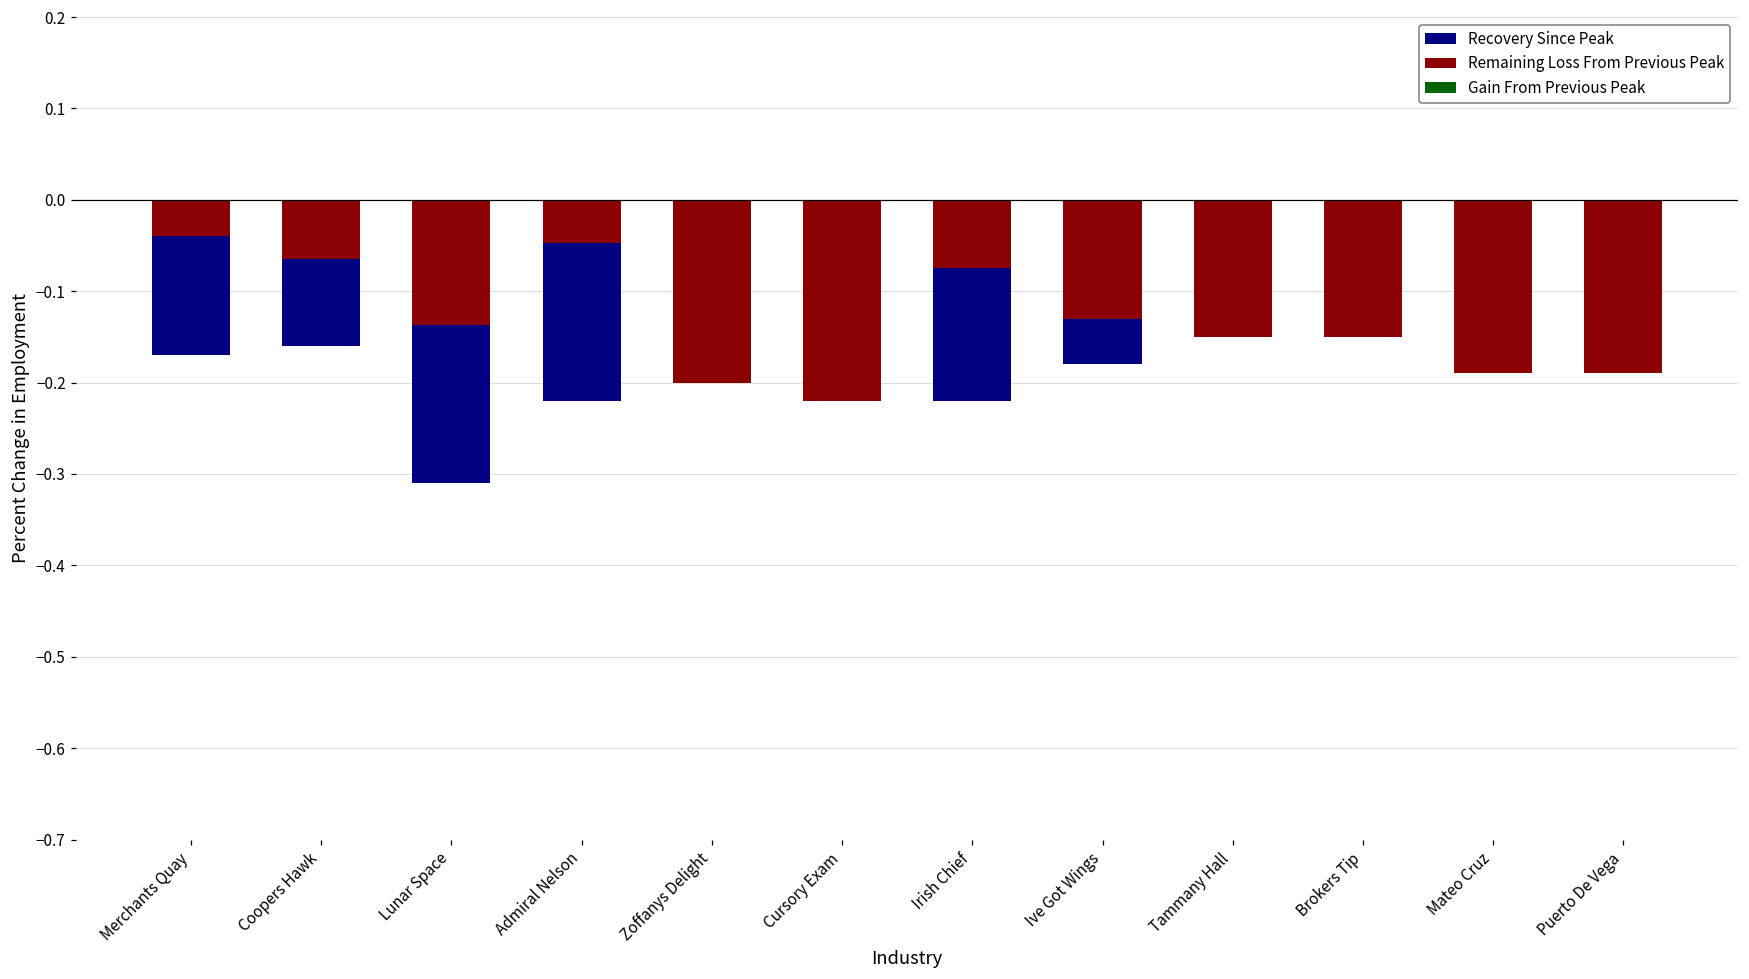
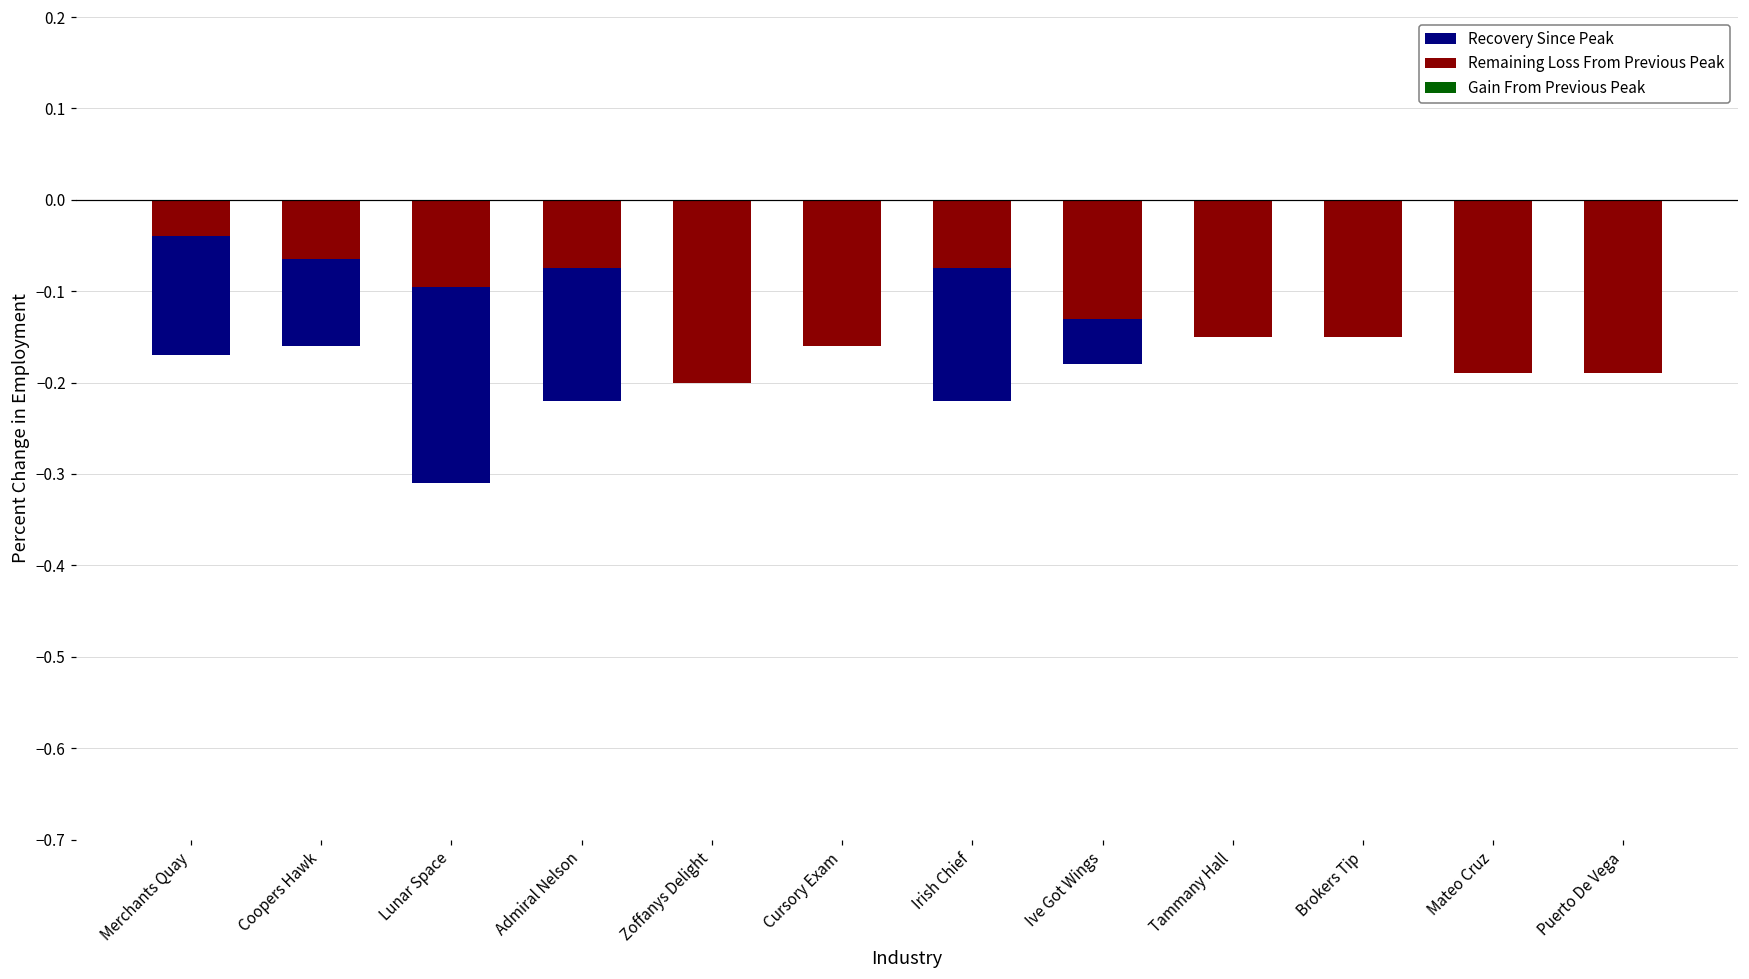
  {
    "Recovery Since Peak": {
      "Merchants Quay": -0.17,
      "Coopers Hawk": -0.16,
      "Lunar Space": -0.31,
      "Admiral Nelson": -0.22,
      "Irish Chief": -0.22,
      "Ive Got Wings": -0.18
    },
    "Remaining Loss From Previous Peak": {
-     "Lunar Space": -0.14,
-     "Admiral Nelson": -0.05,
+     "Lunar Space": -0.10,
+     "Admiral Nelson": -0.08,
      "Zoffanys Delight": -0.20,
-     "Cursory Exam": -0.22,
+     "Cursory Exam": -0.16,
      "Tammany Hall": -0.15,
      "Brokers Tip": -0.15,
      "Mateo Cruz": -0.19,
      "Puerto De Vega": -0.19
    },
    "Gain From Previous Peak": {
      "Merchants Quay": 0.00,
      "Coopers Hawk": 0.00,
      "Lunar Space": 0.00,
      "Admiral Nelson": 0.00,
      "Zoffanys Delight": 0.00,
      "Cursory Exam": 0.00,
      "Irish Chief": 0.00,
      "Ive Got Wings": 0.00,
      "Tammany Hall": 0.00,
      "Brokers Tip": 0.00,
      "Mateo Cruz": 0.00,
      "Puerto De Vega": 0.00
    }
  }
